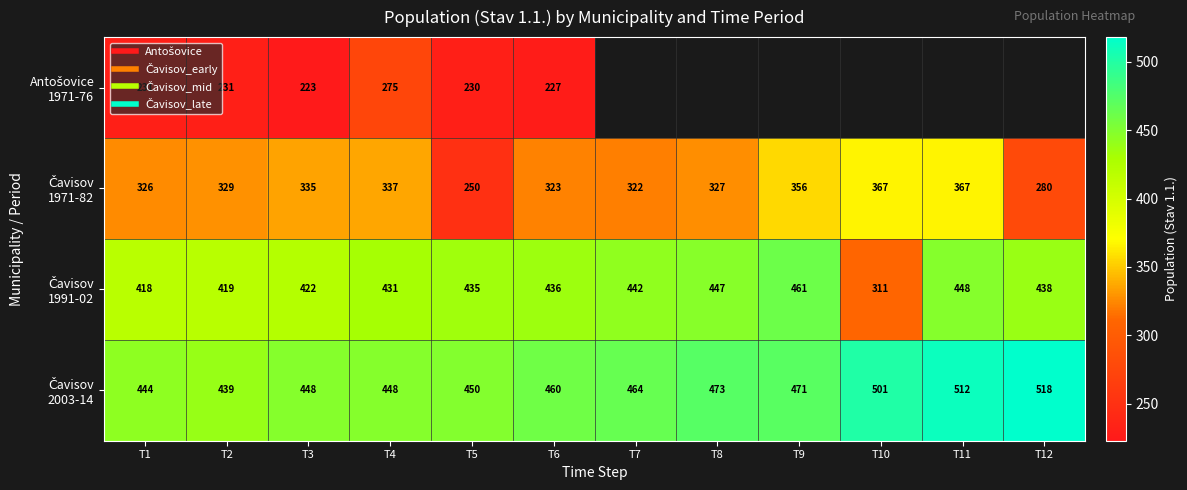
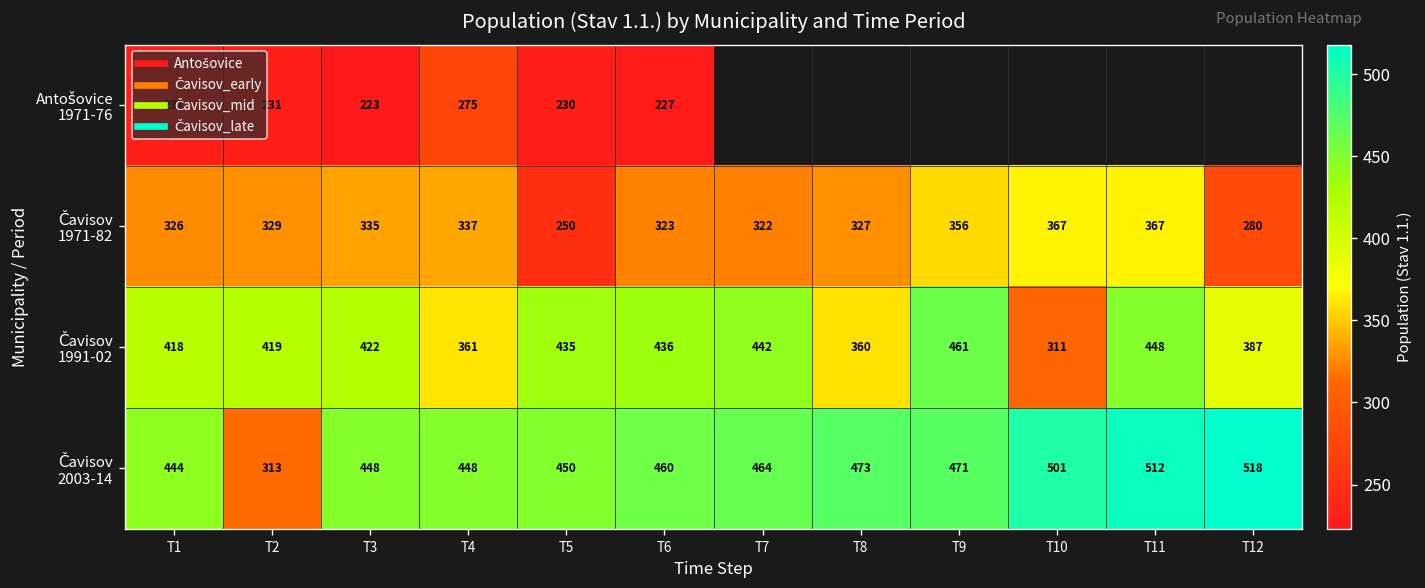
  {
    "Antošovice 1971-76": {
      "T3": 223,
      "T4": 275,
      "T5": 230,
      "T6": 227
    },
    "Čavisov 1971-82": {
      "T1": 326,
      "T2": 329,
      "T3": 335,
      "T4": 337,
      "T5": 250,
      "T6": 323,
      "T7": 322,
      "T8": 327,
      "T9": 356,
      "T10": 367,
      "T11": 367,
      "T12": 280
    },
    "Čavisov 1991-02": {
      "T1": 418,
      "T2": 419,
      "T3": 422,
-     "T4": 431,
+     "T4": 361,
      "T5": 435,
      "T6": 436,
      "T7": 442,
-     "T8": 447,
+     "T8": 360,
      "T9": 461,
      "T10": 311,
      "T11": 448,
-     "T12": 438
+     "T12": 387
    },
    "Čavisov 2003-14": {
      "T1": 444,
-     "T2": 439,
+     "T2": 313,
      "T3": 448,
      "T4": 448,
      "T5": 450,
      "T6": 460,
      "T7": 464,
      "T8": 473,
      "T9": 471,
      "T10": 501,
      "T11": 512,
      "T12": 518
    }
  }
